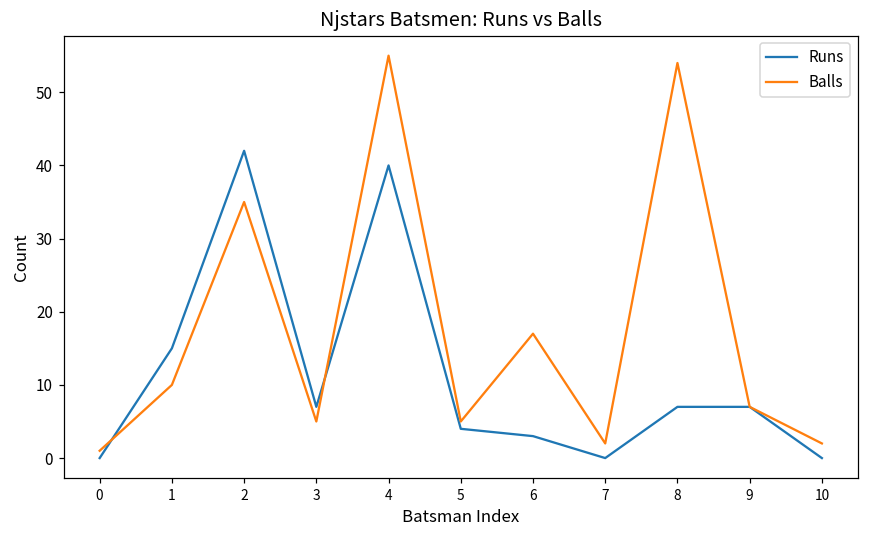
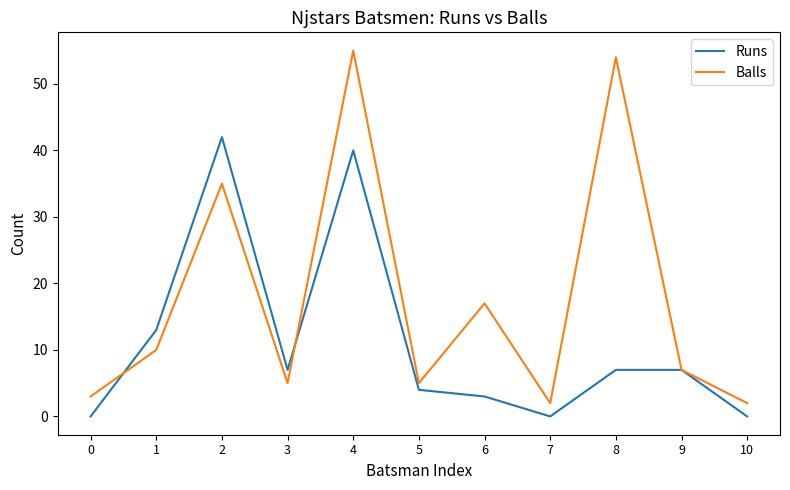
  {
    "Runs": {
      "0": 0,
-     "1": 15,
+     "1": 13,
      "2": 42,
      "3": 7,
      "4": 40,
      "5": 4,
      "6": 3,
      "7": 0,
      "8": 7,
      "10": 0
    },
    "Balls": {
-     "0": 1,
+     "0": 3,
      "1": 10,
      "2": 35,
      "3": 5,
      "4": 55,
      "5": 5,
      "6": 17,
      "7": 2,
      "8": 54,
      "10": 2
    }
  }
